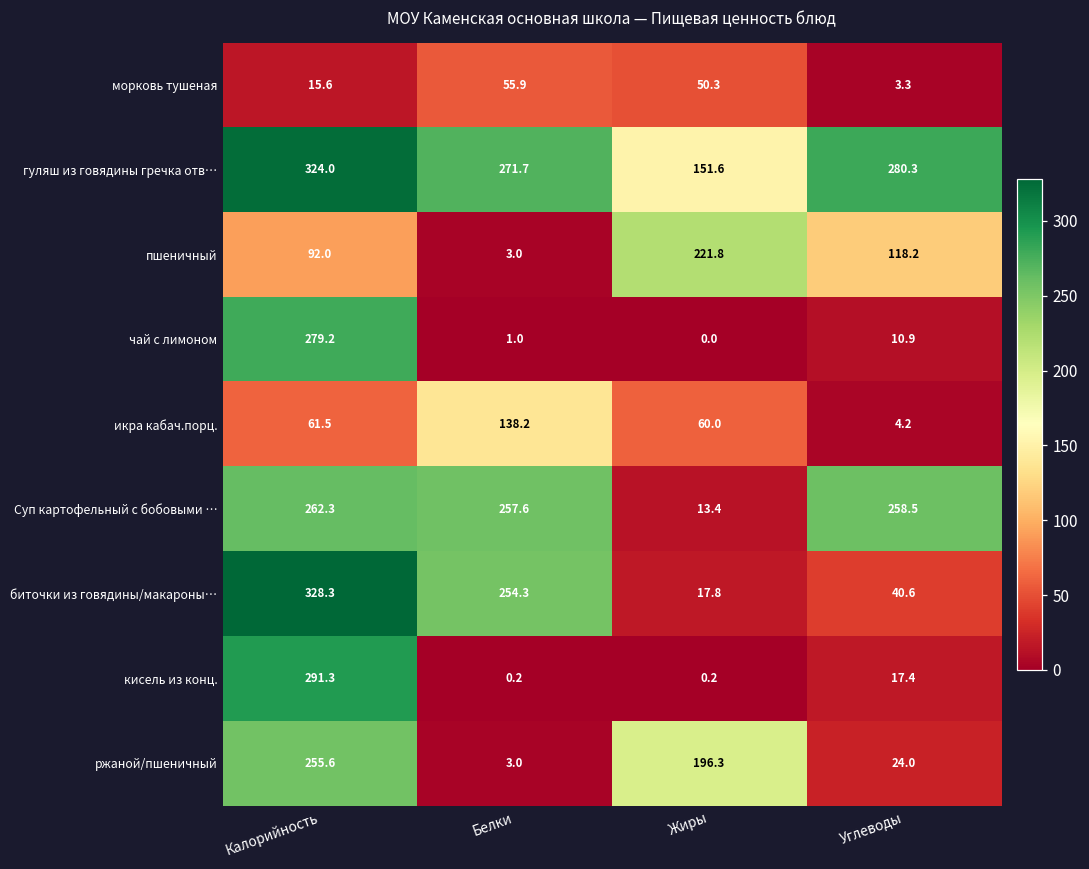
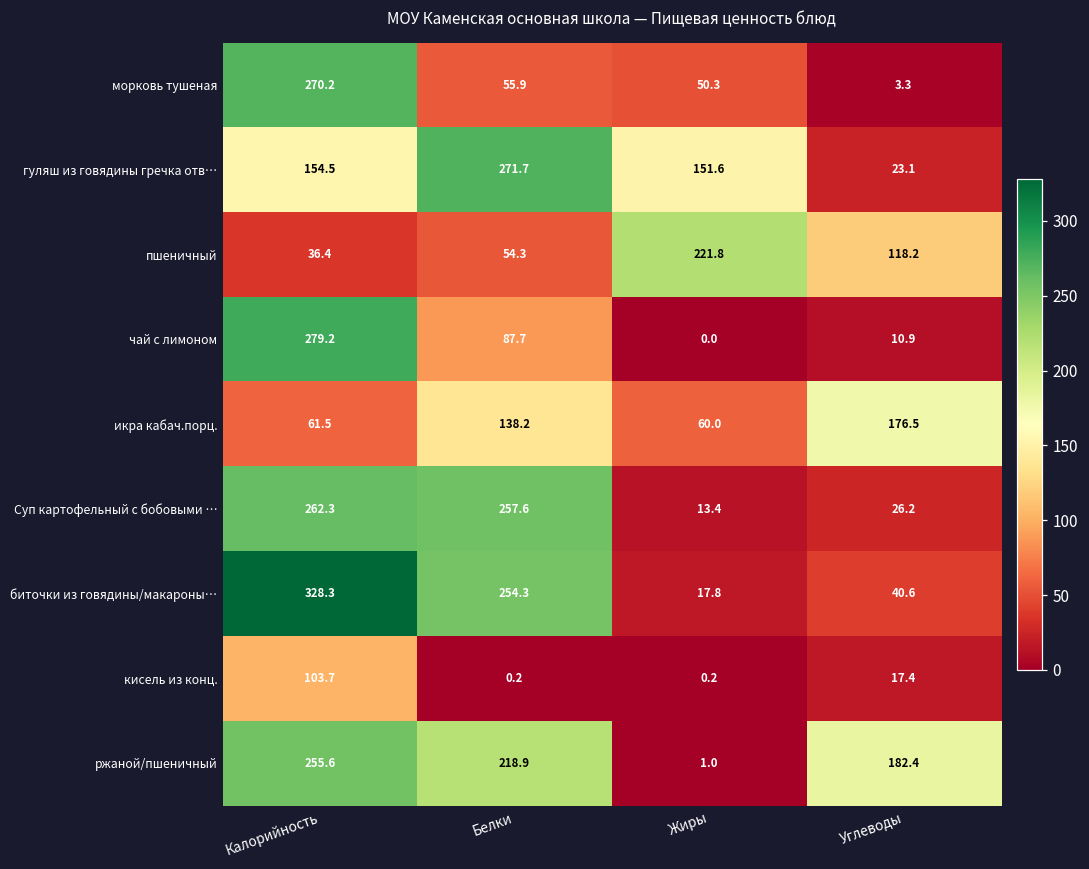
  {
    "морковь тушеная": {
-     "Калорийность": 15.6,
+     "Калорийность": 270.2,
      "Белки": 55.9,
      "Жиры": 50.3,
      "Углеводы": 3.3
    },
    "гуляш из говядины гречка отв…": {
-     "Калорийность": 324.0,
+     "Калорийность": 154.5,
      "Белки": 271.7,
      "Жиры": 151.6,
-     "Углеводы": 280.3
+     "Углеводы": 23.1
    },
    "пшеничный": {
-     "Калорийность": 92.0,
-     "Белки": 3.0,
+     "Калорийность": 36.4,
+     "Белки": 54.3,
      "Жиры": 221.8,
      "Углеводы": 118.2
    },
    "чай с лимоном": {
      "Калорийность": 279.2,
-     "Белки": 1.0,
+     "Белки": 87.7,
      "Жиры": 0.0,
      "Углеводы": 10.9
    },
    "икра кабач.порц.": {
      "Калорийность": 61.5,
      "Белки": 138.2,
      "Жиры": 60.0,
-     "Углеводы": 4.2
+     "Углеводы": 176.5
    },
    "Суп картофельный с бобовыми …": {
      "Калорийность": 262.3,
      "Белки": 257.6,
      "Жиры": 13.4,
-     "Углеводы": 258.5
+     "Углеводы": 26.2
    },
    "биточки из говядины/макароны…": {
      "Калорийность": 328.3,
      "Белки": 254.3,
      "Жиры": 17.8,
      "Углеводы": 40.6
    },
    "кисель из конц.": {
-     "Калорийность": 291.3,
+     "Калорийность": 103.7,
      "Белки": 0.2,
      "Жиры": 0.2,
      "Углеводы": 17.4
    },
    "ржаной/пшеничный": {
      "Калорийность": 255.6,
-     "Белки": 3.0,
-     "Жиры": 196.3,
-     "Углеводы": 24.0
+     "Белки": 218.9,
+     "Жиры": 1.0,
+     "Углеводы": 182.4
    }
  }
